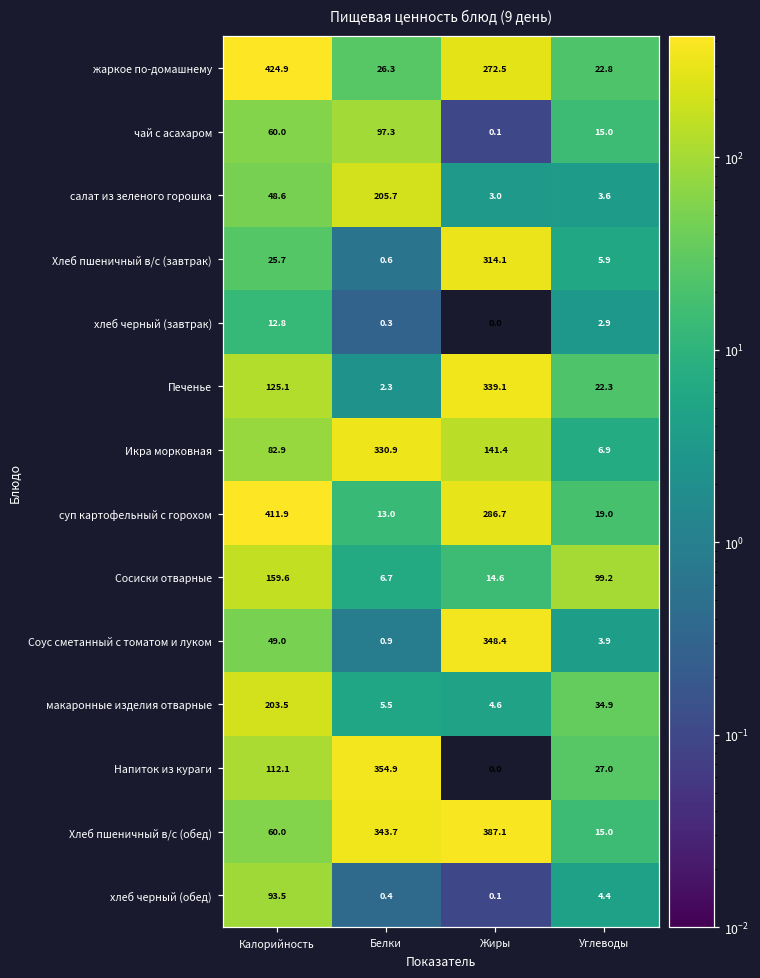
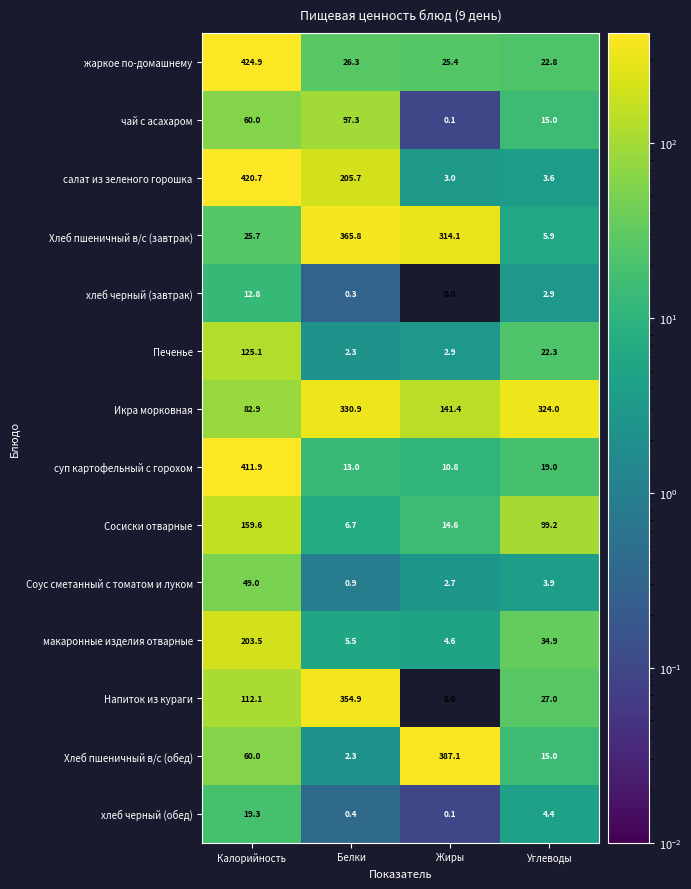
  {
    "жаркое по-домашнему": {
      "Калорийность": 424.9,
      "Белки": 26.3,
-     "Жиры": 272.5,
+     "Жиры": 25.4,
      "Углеводы": 22.8
    },
    "чай с асахаром": {
      "Калорийность": 60.0,
      "Белки": 97.3,
      "Жиры": 0.1,
      "Углеводы": 15.0
    },
    "салат из зеленого горошка": {
-     "Калорийность": 48.6,
+     "Калорийность": 420.7,
      "Белки": 205.7,
      "Жиры": 3.0,
      "Углеводы": 3.6
    },
    "Хлеб пшеничный в/с (завтрак)": {
      "Калорийность": 25.7,
-     "Белки": 0.6,
+     "Белки": 365.8,
      "Жиры": 314.1,
      "Углеводы": 5.9
    },
    "хлеб черный (завтрак)": {
      "Калорийность": 12.8,
      "Белки": 0.3,
      "Углеводы": 2.9
    },
    "Печенье": {
      "Калорийность": 125.1,
      "Белки": 2.3,
-     "Жиры": 339.1,
+     "Жиры": 2.9,
      "Углеводы": 22.3
    },
    "Икра морковная": {
      "Калорийность": 82.9,
      "Белки": 330.9,
      "Жиры": 141.4,
-     "Углеводы": 6.9
+     "Углеводы": 324.0
    },
    "суп картофельный с горохом": {
      "Калорийность": 411.9,
      "Белки": 13.0,
-     "Жиры": 286.7,
+     "Жиры": 10.8,
      "Углеводы": 19.0
    },
    "Сосиски отварные": {
      "Калорийность": 159.6,
      "Белки": 6.7,
      "Жиры": 14.6,
      "Углеводы": 99.2
    },
    "Соус сметанный с томатом и луком": {
      "Калорийность": 49.0,
      "Белки": 0.9,
-     "Жиры": 348.4,
+     "Жиры": 2.7,
      "Углеводы": 3.9
    },
    "макаронные изделия отварные": {
      "Калорийность": 203.5,
      "Белки": 5.5,
      "Жиры": 4.6,
      "Углеводы": 34.9
    },
    "Напиток из кураги": {
      "Калорийность": 112.1,
      "Белки": 354.9,
      "Углеводы": 27.0
    },
    "Хлеб пшеничный в/с (обед)": {
      "Калорийность": 60.0,
-     "Белки": 343.7,
+     "Белки": 2.3,
      "Жиры": 387.1,
      "Углеводы": 15.0
    },
    "хлеб черный (обед)": {
-     "Калорийность": 93.5,
+     "Калорийность": 19.3,
      "Белки": 0.4,
      "Жиры": 0.1,
      "Углеводы": 4.4
    }
  }
